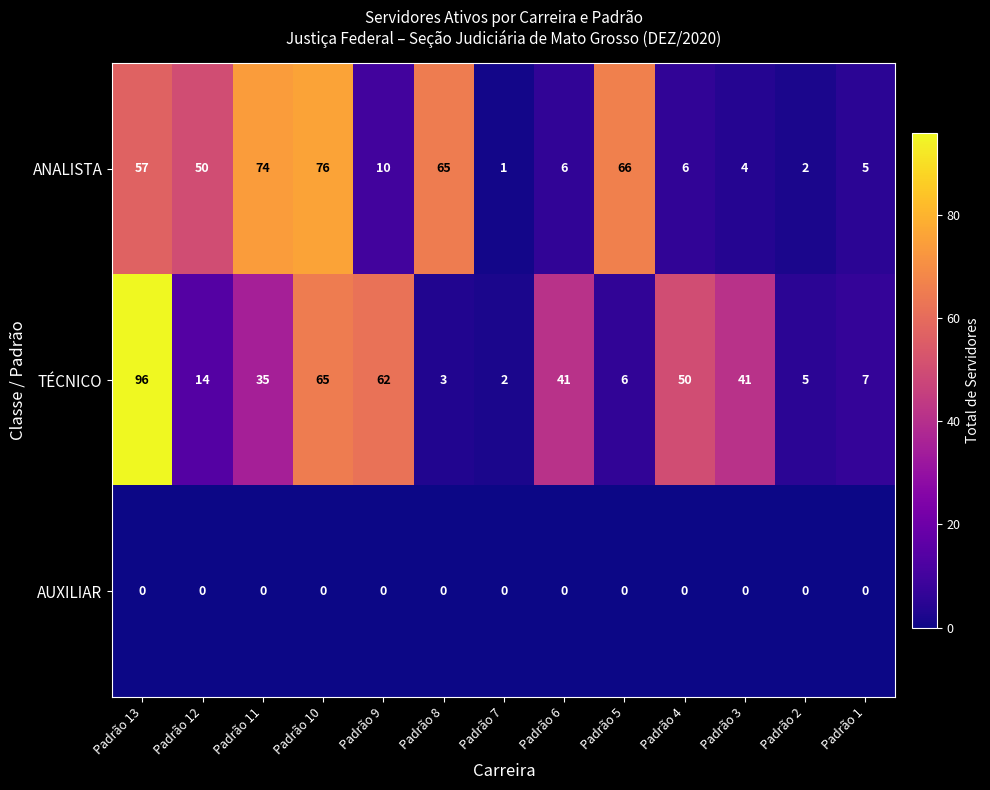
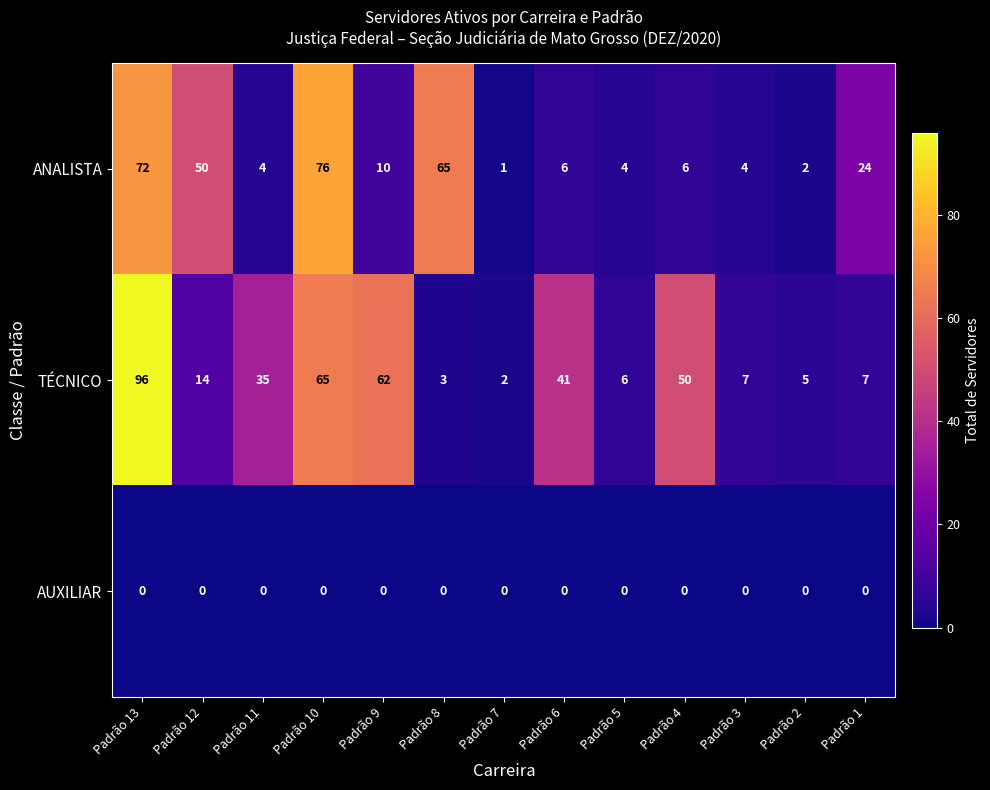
  {
    "ANALISTA": {
-     "Padrão 13": 57,
+     "Padrão 13": 72,
      "Padrão 12": 50,
-     "Padrão 11": 74,
+     "Padrão 11": 4,
      "Padrão 10": 76,
      "Padrão 9": 10,
      "Padrão 8": 65,
      "Padrão 7": 1,
      "Padrão 6": 6,
-     "Padrão 5": 66,
+     "Padrão 5": 4,
      "Padrão 4": 6,
      "Padrão 3": 4,
      "Padrão 2": 2,
-     "Padrão 1": 5
+     "Padrão 1": 24
    },
    "TÉCNICO": {
      "Padrão 13": 96,
      "Padrão 12": 14,
      "Padrão 11": 35,
      "Padrão 10": 65,
      "Padrão 9": 62,
      "Padrão 8": 3,
      "Padrão 7": 2,
      "Padrão 6": 41,
      "Padrão 5": 6,
      "Padrão 4": 50,
-     "Padrão 3": 41,
+     "Padrão 3": 7,
      "Padrão 2": 5,
      "Padrão 1": 7
    },
    "AUXILIAR": {
      "Padrão 13": 0,
      "Padrão 12": 0,
      "Padrão 11": 0,
      "Padrão 10": 0,
      "Padrão 9": 0,
      "Padrão 8": 0,
      "Padrão 7": 0,
      "Padrão 6": 0,
      "Padrão 5": 0,
      "Padrão 4": 0,
      "Padrão 3": 0,
      "Padrão 2": 0,
      "Padrão 1": 0
    }
  }
